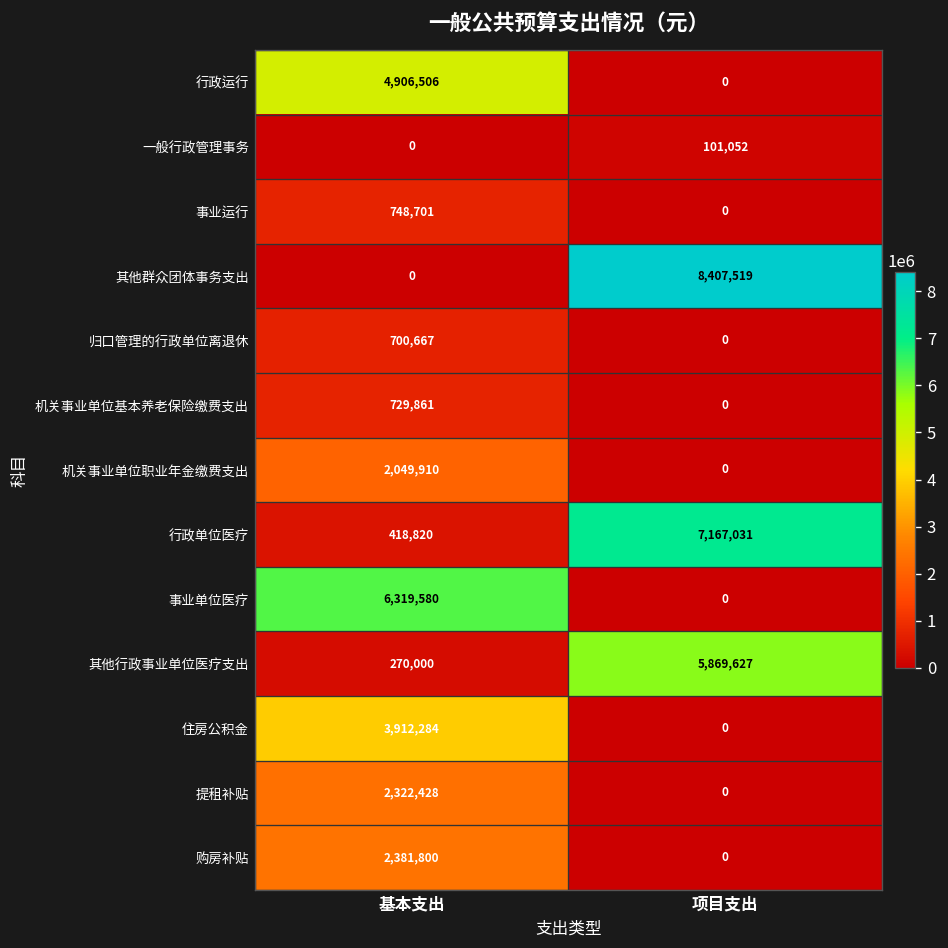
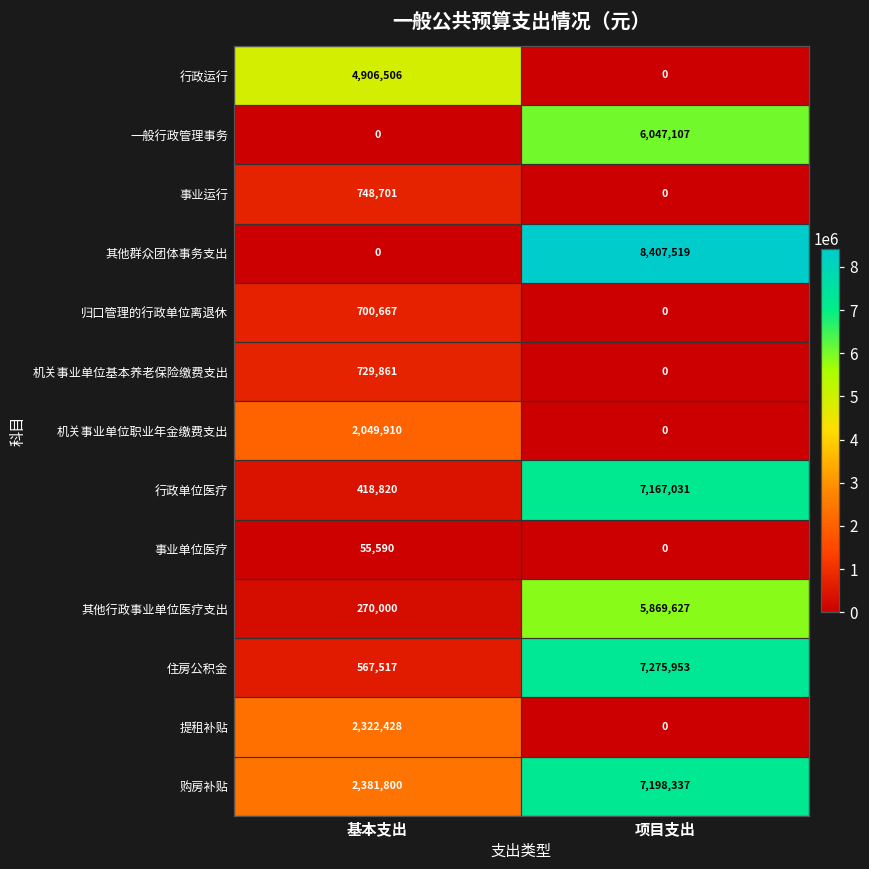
  {
    "行政运行": {
      "基本支出": "4,906,506",
      "项目支出": "0"
    },
    "一般行政管理事务": {
      "基本支出": "0",
-     "项目支出": "101,052"
+     "项目支出": "6,047,107"
    },
    "事业运行": {
      "基本支出": "748,701",
      "项目支出": "0"
    },
    "其他群众团体事务支出": {
      "基本支出": "0",
      "项目支出": "8,407,519"
    },
    "归口管理的行政单位离退休": {
      "基本支出": "700,667",
      "项目支出": "0"
    },
    "机关事业单位基本养老保险缴费支出": {
      "基本支出": "729,861",
      "项目支出": "0"
    },
    "机关事业单位职业年金缴费支出": {
      "基本支出": "2,049,910",
      "项目支出": "0"
    },
    "行政单位医疗": {
      "基本支出": "418,820",
      "项目支出": "7,167,031"
    },
    "事业单位医疗": {
-     "基本支出": "6,319,580",
+     "基本支出": "55,590",
      "项目支出": "0"
    },
    "其他行政事业单位医疗支出": {
      "基本支出": "270,000",
      "项目支出": "5,869,627"
    },
    "住房公积金": {
-     "基本支出": "3,912,284",
-     "项目支出": "0"
+     "基本支出": "567,517",
+     "项目支出": "7,275,953"
    },
    "提租补贴": {
      "基本支出": "2,322,428",
      "项目支出": "0"
    },
    "购房补贴": {
      "基本支出": "2,381,800",
-     "项目支出": "0"
+     "项目支出": "7,198,337"
    }
  }
